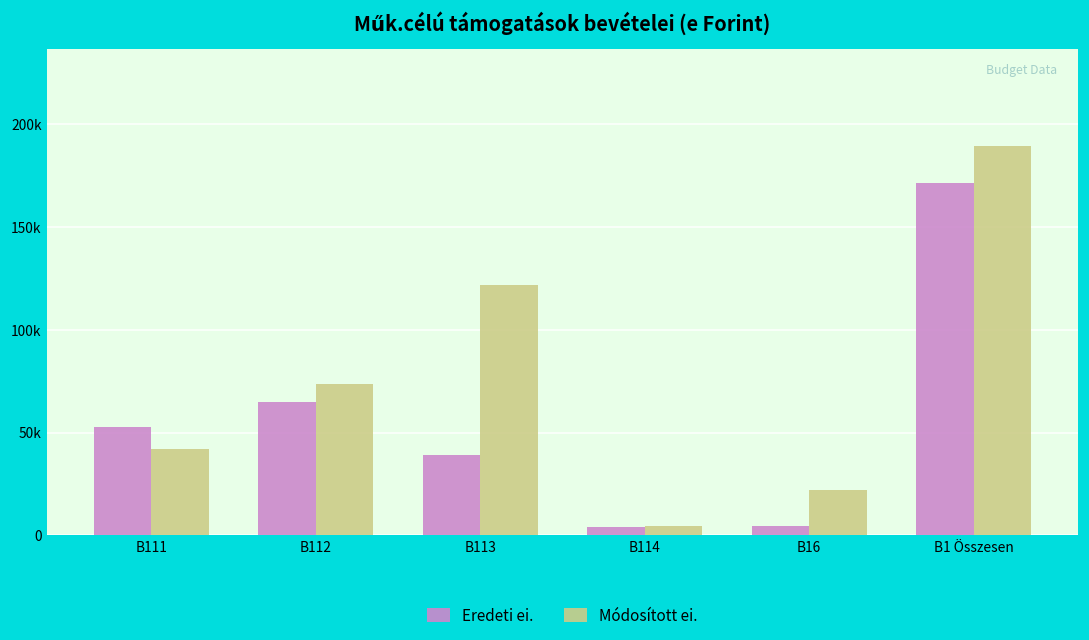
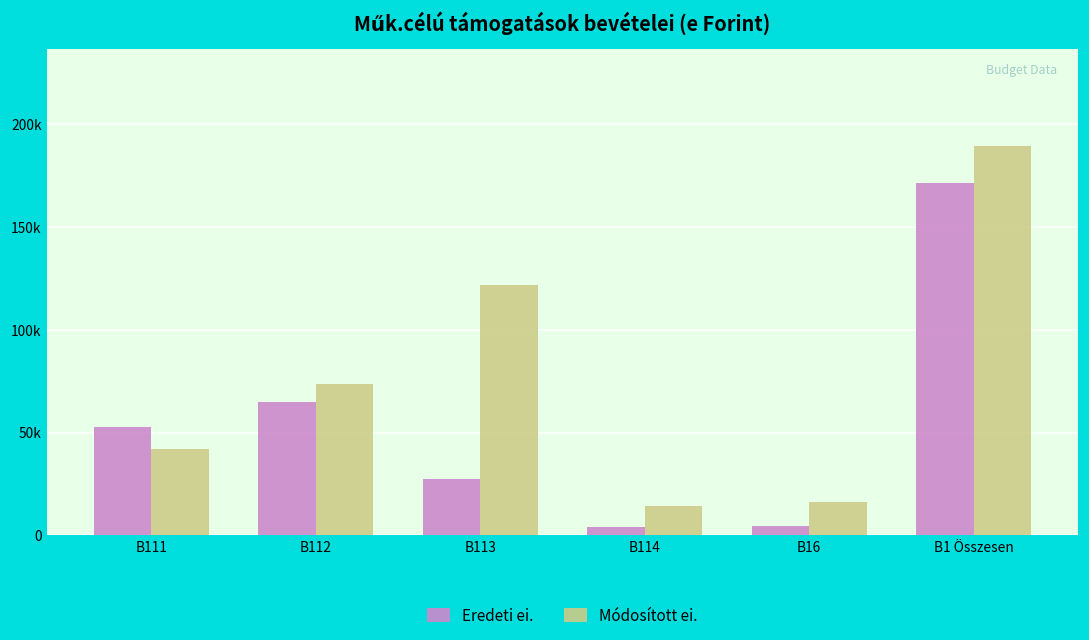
  {
    "Eredeti ei.": {
      "B111": 53000,
      "B112": 65000,
-     "B113": 39000,
+     "B113": 28000,
      "B114": 4000,
      "B16": 4000,
      "B1 Összesen": 171000
    },
    "Módosított ei.": {
      "B111": 42000,
      "B112": 74000,
      "B113": 122000,
-     "B114": 4000,
-     "B16": 22000,
+     "B114": 14000,
+     "B16": 16000,
      "B1 Összesen": 189000
    }
  }
